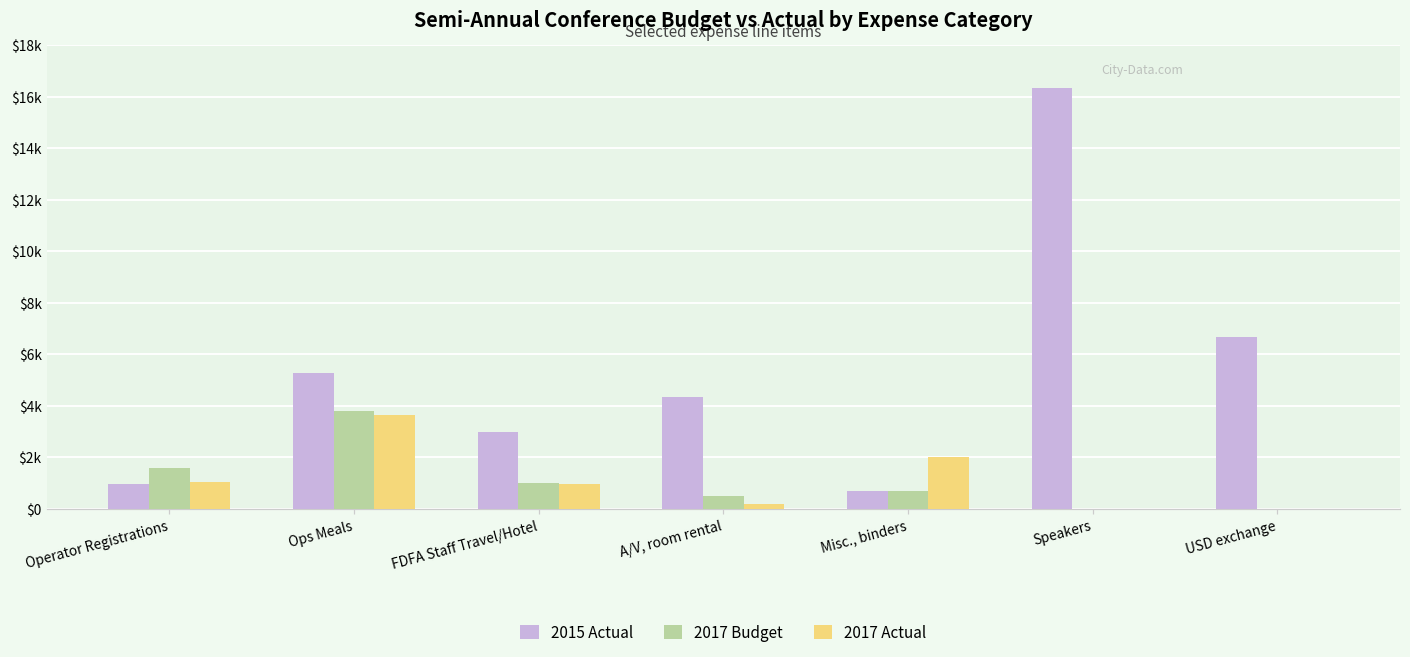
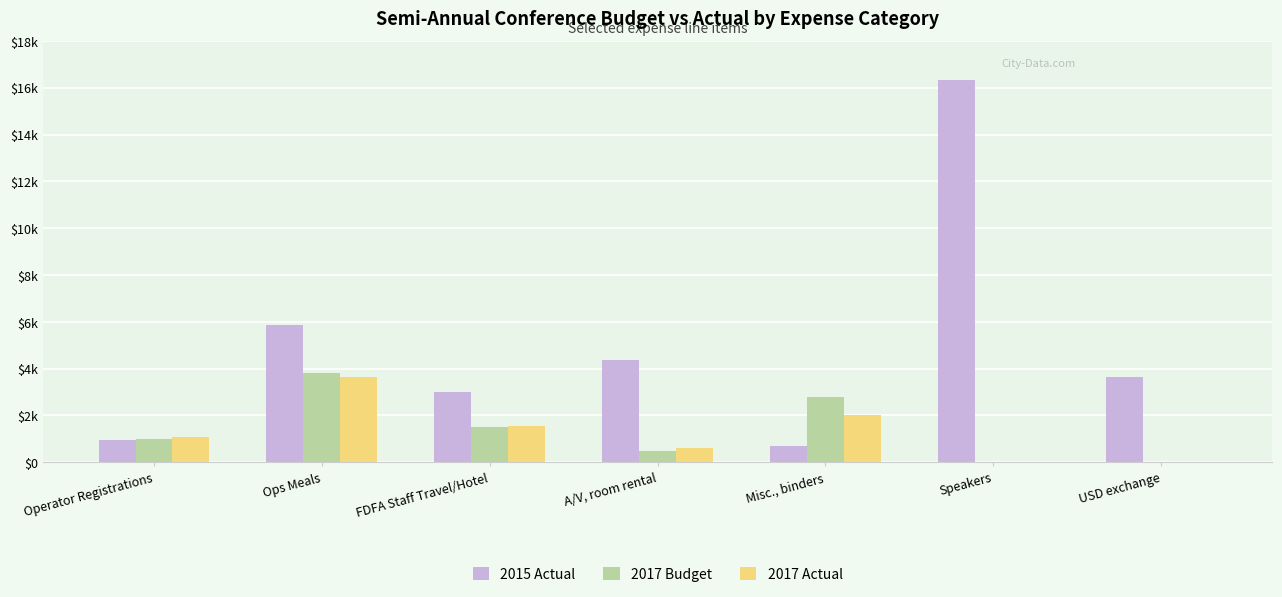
  {
    "2015 Actual": {
      "Operator Registrations": "$900",
-     "Ops Meals": "$5300",
+     "Ops Meals": "$5900",
      "FDFA Staff Travel/Hotel": "$3000",
      "A/V, room rental": "$4400",
      "Misc., binders": "$700",
      "Speakers": "$16300",
-     "USD exchange": "$6700"
+     "USD exchange": "$3600"
    },
    "2017 Budget": {
-     "Operator Registrations": "$1600",
+     "Operator Registrations": "$1000",
      "Ops Meals": "$3800",
-     "FDFA Staff Travel/Hotel": "$1000",
+     "FDFA Staff Travel/Hotel": "$1500",
      "A/V, room rental": "$500",
-     "Misc., binders": "$700",
+     "Misc., binders": "$2800",
      "Speakers": "$0",
      "USD exchange": "$0"
    },
    "2017 Actual": {
      "Operator Registrations": "$1100",
      "Ops Meals": "$3600",
-     "FDFA Staff Travel/Hotel": "$900",
-     "A/V, room rental": "$200",
+     "FDFA Staff Travel/Hotel": "$1600",
+     "A/V, room rental": "$600",
      "Misc., binders": "$2000",
      "Speakers": "$0",
      "USD exchange": "$0"
    }
  }
